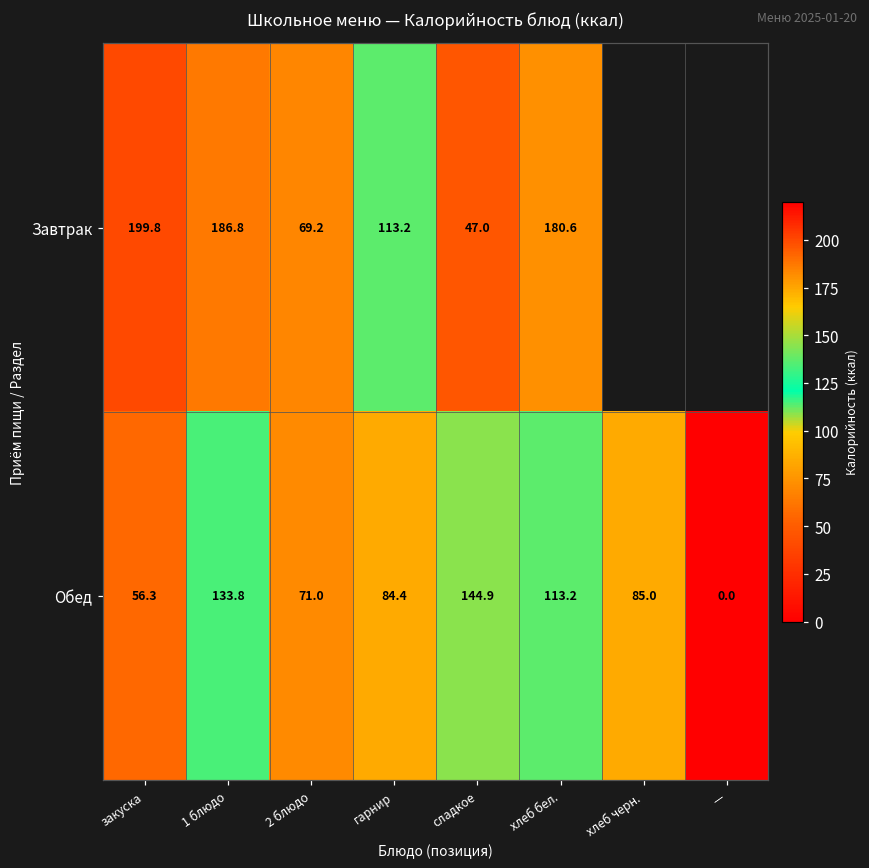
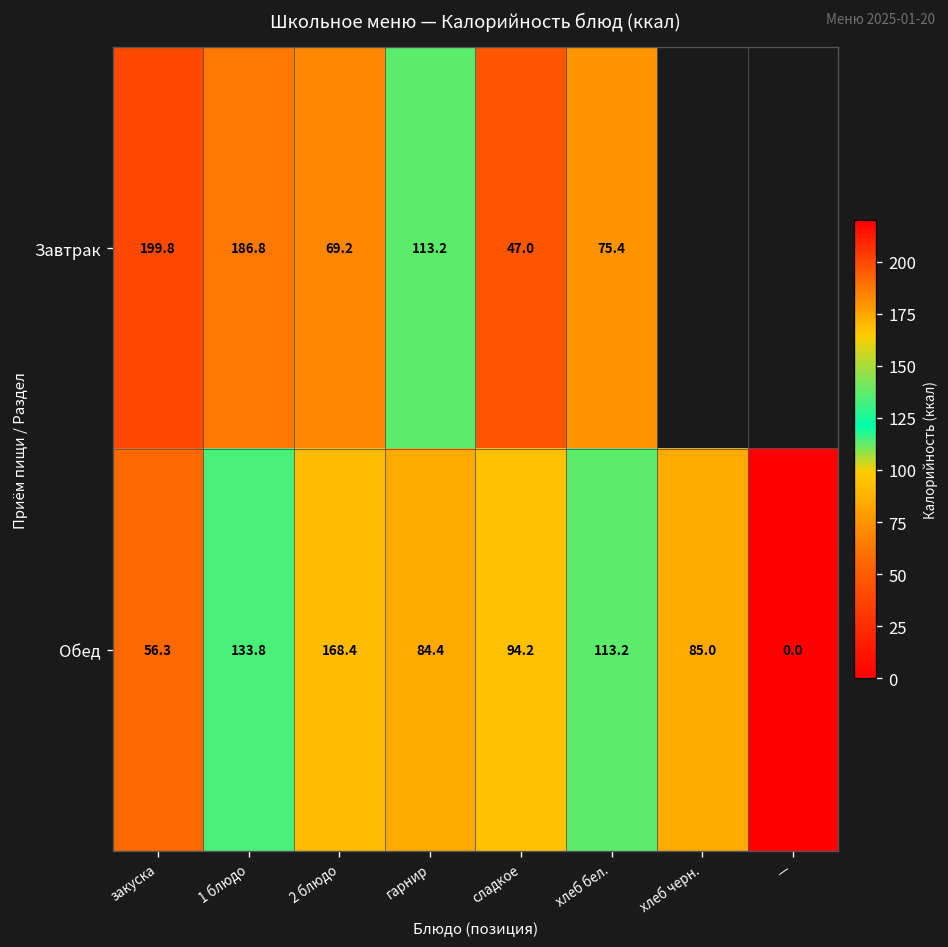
  {
    "Завтрак": {
      "закуска": 199.8,
      "1 блюдо": 186.8,
      "2 блюдо": 69.2,
      "гарнир": 113.2,
      "сладкое": 47.0,
-     "хлеб бел.": 180.6
+     "хлеб бел.": 75.4
    },
    "Обед": {
      "закуска": 56.3,
      "1 блюдо": 133.8,
-     "2 блюдо": 71.0,
+     "2 блюдо": 168.4,
      "гарнир": 84.4,
-     "сладкое": 144.9,
+     "сладкое": 94.2,
      "хлеб бел.": 113.2,
      "хлеб черн.": 85.0,
      "—": 0.0
    }
  }
